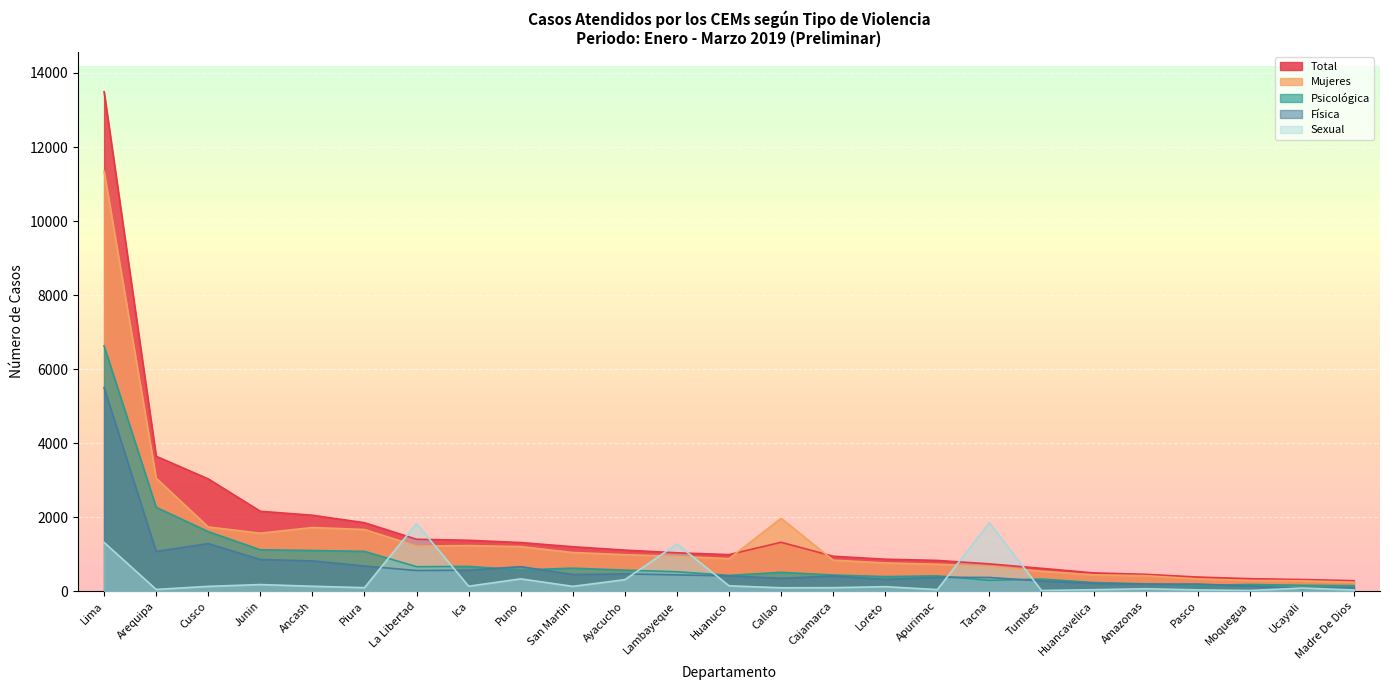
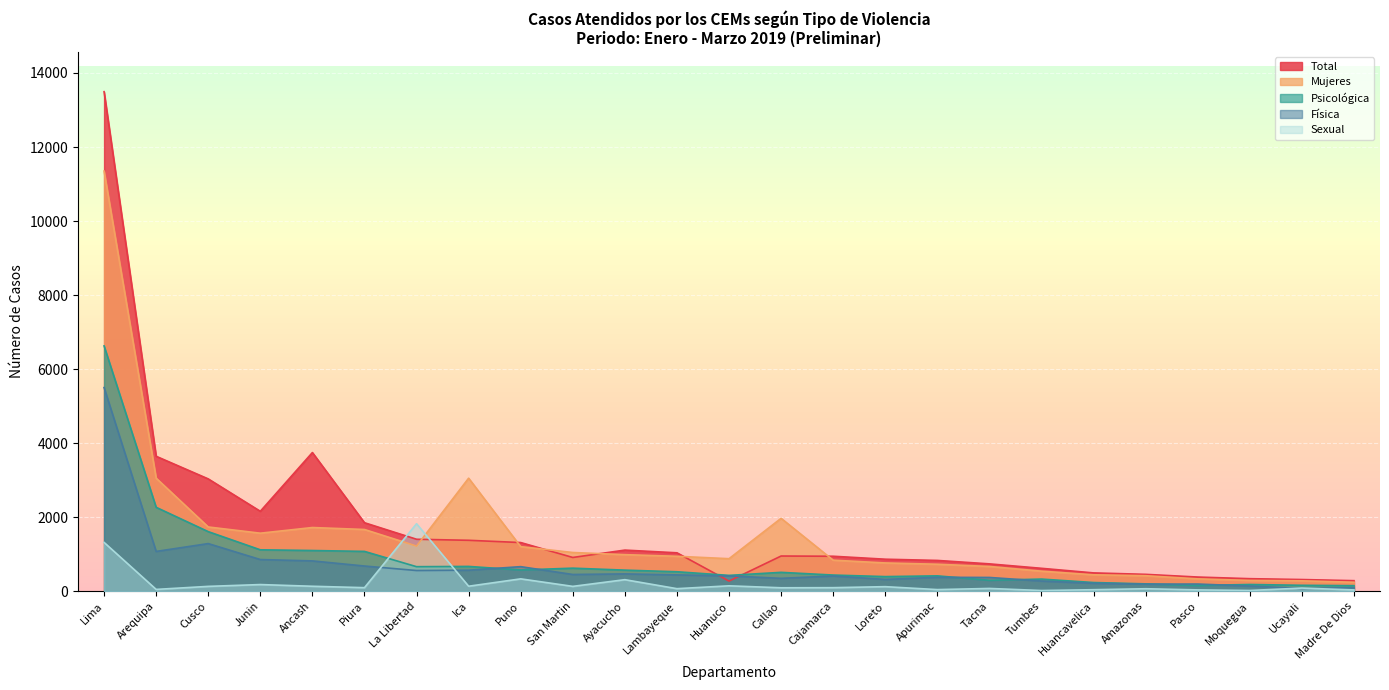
  {
    "Total": {
      "Lima": 13500,
      "Arequipa": 3600,
      "Cusco": 3000,
      "Junin": 2200,
-     "Ancash": 2100,
+     "Ancash": 3700,
      "Piura": 1800,
      "La Libertad": 1400,
      "Ica": 1400,
      "Puno": 1300,
-     "San Martin": 1200,
+     "San Martin": 900,
      "Ayacucho": 1100,
      "Lambayeque": 1000,
-     "Huanuco": 1000,
-     "Callao": 1300,
+     "Huanuco": 300,
+     "Callao": 900,
      "Cajamarca": 900,
      "Loreto": 900,
      "Apurimac": 800,
      "Tacna": 700,
      "Tumbes": 600
    },
    "Mujeres": {
      "Lima": 11400,
      "Arequipa": 3100,
      "Cusco": 1700,
      "Junin": 1600,
      "Ancash": 1700,
      "Piura": 1700,
      "La Libertad": 1200,
-     "Ica": 1200,
+     "Ica": 3100,
      "Puno": 1200,
      "San Martin": 1000,
      "Ayacucho": 1000,
      "Lambayeque": 900,
      "Huanuco": 900,
      "Callao": 2000,
      "Cajamarca": 800,
      "Loreto": 800,
      "Apurimac": 700,
      "Tacna": 700,
      "Tumbes": 500
    },
    "Sexual": {
      "Lima": 1300,
      "Arequipa": 0,
      "Cusco": 100,
      "Junin": 200,
      "Ancash": 100,
      "Piura": 100,
      "La Libertad": 1800,
      "Ica": 100,
      "Puno": 300,
      "San Martin": 100,
      "Ayacucho": 300,
-     "Lambayeque": 1300,
+     "Lambayeque": 100,
      "Huanuco": 100,
      "Callao": 100,
      "Cajamarca": 100,
      "Loreto": 100,
      "Apurimac": 0,
-     "Tacna": 1800,
+     "Tacna": 100,
      "Tumbes": 0,
      "Huancavelica": 0,
      "Amazonas": 100,
      "Pasco": 0,
      "Moquegua": 0
    }
  }
